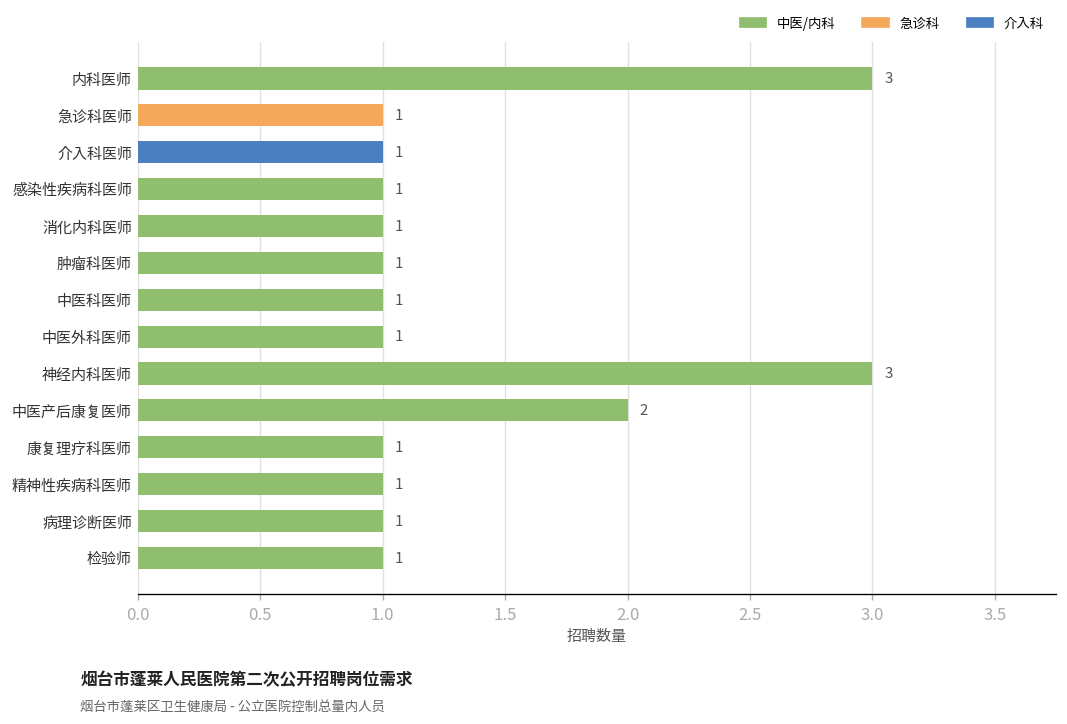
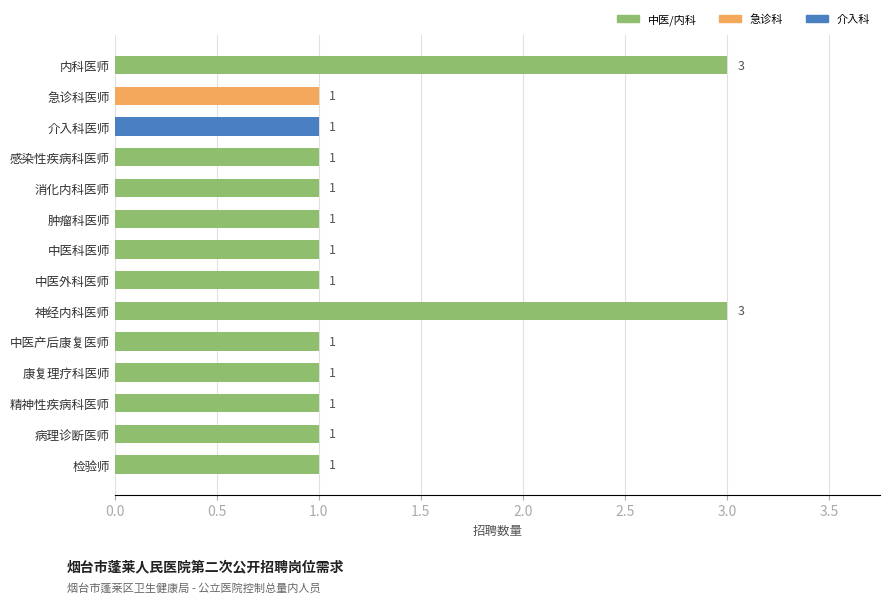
  {
    "内科医师": 3,
    "急诊科医师": 1,
    "介入科医师": 1,
    "感染性疾病科医师": 1,
    "消化内科医师": 1,
    "肿瘤科医师": 1,
    "中医科医师": 1,
    "中医外科医师": 1,
    "神经内科医师": 3,
-   "中医产后康复医师": 2,
+   "中医产后康复医师": 1,
    "康复理疗科医师": 1,
    "精神性疾病科医师": 1,
    "病理诊断医师": 1,
    "检验师": 1
  }
